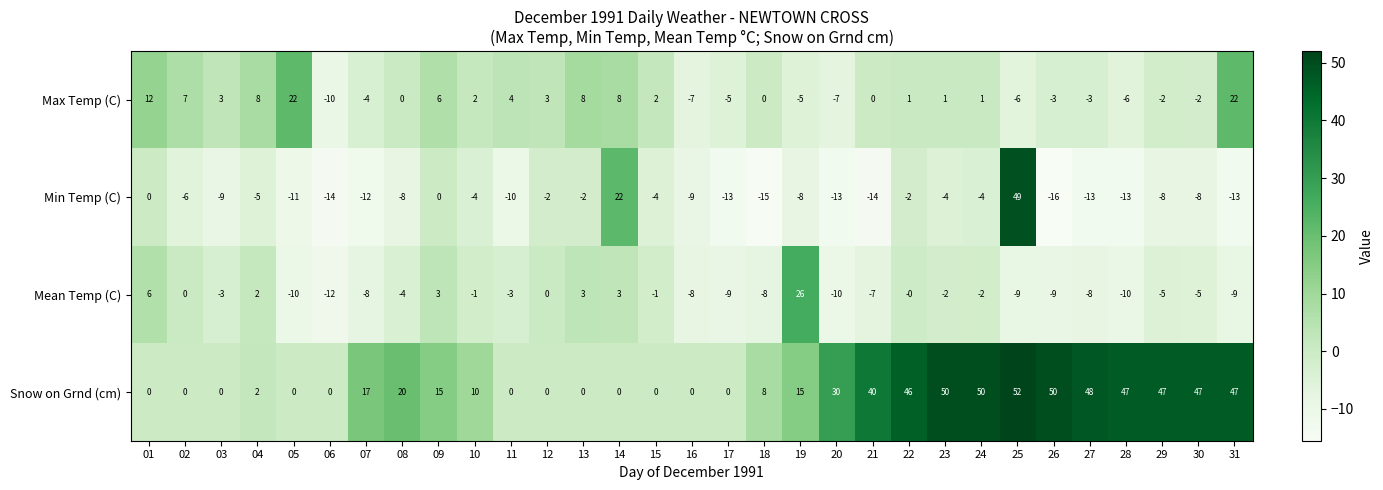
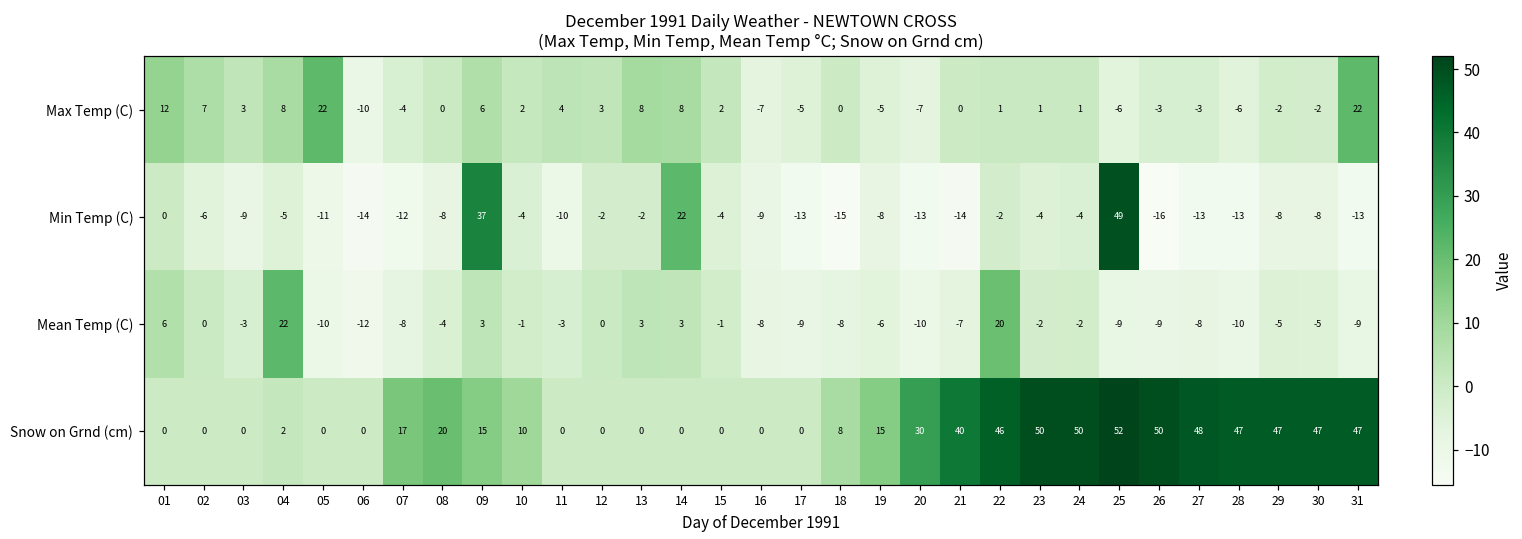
  {
    "Max Temp (C)": {
      "01": 12,
      "02": 7,
      "03": 3,
      "04": 8,
      "05": 22,
      "06": -10,
      "07": -4,
      "08": 0,
      "09": 6,
      "10": 2,
      "11": 4,
      "12": 3,
      "13": 8,
      "14": 8,
      "15": 2,
      "16": -7,
      "17": -5,
      "18": 0,
      "19": -5,
      "20": -7,
      "21": 0,
      "22": 1,
      "23": 1,
      "24": 1,
      "25": -6,
      "26": -3,
      "27": -3,
      "28": -6,
      "29": -2,
      "30": -2,
      "31": 22
    },
    "Min Temp (C)": {
      "01": 0,
      "02": -6,
      "03": -9,
      "04": -5,
      "05": -11,
      "06": -14,
      "07": -12,
      "08": -8,
-     "09": 0,
+     "09": 37,
      "10": -4,
      "11": -10,
      "12": -2,
      "13": -2,
      "14": 22,
      "15": -4,
      "16": -9,
      "17": -13,
      "18": -15,
      "19": -8,
      "20": -13,
      "21": -14,
      "22": -2,
      "23": -4,
      "24": -4,
      "25": 49,
      "26": -16,
      "27": -13,
      "28": -13,
      "29": -8,
      "30": -8,
      "31": -13
    },
    "Mean Temp (C)": {
      "01": 6,
      "02": 0,
      "03": -3,
-     "04": 2,
+     "04": 22,
      "05": -10,
      "06": -12,
      "07": -8,
      "08": -4,
      "09": 3,
      "10": -1,
      "11": -3,
      "12": 0,
      "13": 3,
      "14": 3,
      "15": -1,
      "16": -8,
      "17": -9,
      "18": -8,
-     "19": 26,
+     "19": -6,
      "20": -10,
      "21": -7,
-     "22": -0,
+     "22": 20,
      "23": -2,
      "24": -2,
      "25": -9,
      "26": -9,
      "27": -8,
      "28": -10,
      "29": -5,
      "30": -5,
      "31": -9
    },
    "Snow on Grnd (cm)": {
      "01": 0,
      "02": 0,
      "03": 0,
      "04": 2,
      "05": 0,
      "06": 0,
      "07": 17,
      "08": 20,
      "09": 15,
      "10": 10,
      "11": 0,
      "12": 0,
      "13": 0,
      "14": 0,
      "15": 0,
      "16": 0,
      "17": 0,
      "18": 8,
      "19": 15,
      "20": 30,
      "21": 40,
      "22": 46,
      "23": 50,
      "24": 50,
      "25": 52,
      "26": 50,
      "27": 48,
      "28": 47,
      "29": 47,
      "30": 47,
      "31": 47
    }
  }
